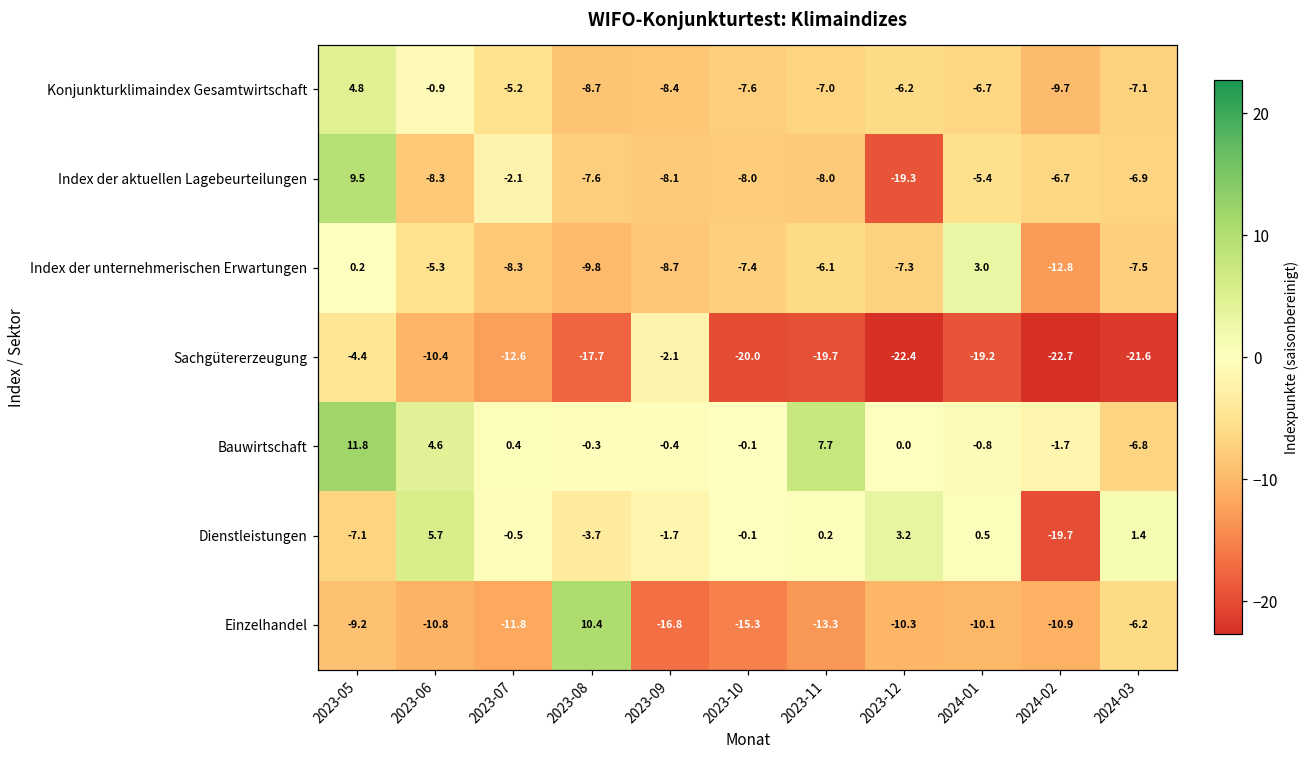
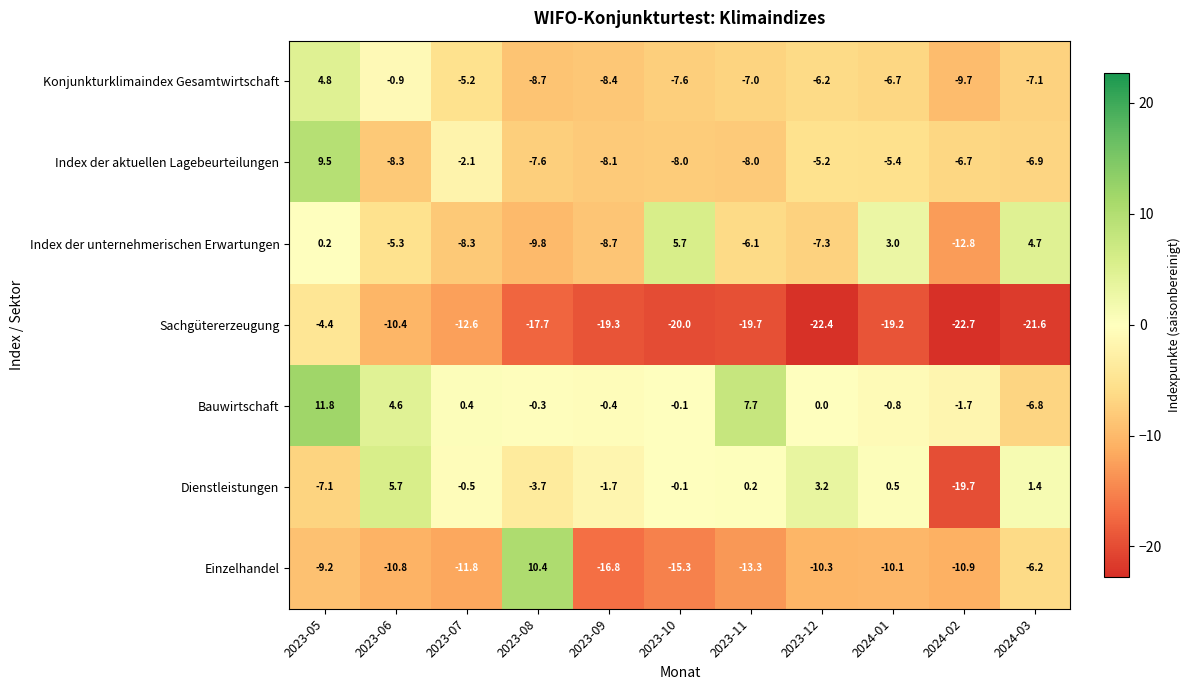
  {
    "Konjunkturklimaindex Gesamtwirtschaft": {
      "2023-05": 4.8,
      "2023-06": -0.9,
      "2023-07": -5.2,
      "2023-08": -8.7,
      "2023-09": -8.4,
      "2023-10": -7.6,
      "2023-11": -7.0,
      "2023-12": -6.2,
      "2024-01": -6.7,
      "2024-02": -9.7,
      "2024-03": -7.1
    },
    "Index der aktuellen Lagebeurteilungen": {
      "2023-05": 9.5,
      "2023-06": -8.3,
      "2023-07": -2.1,
      "2023-08": -7.6,
      "2023-09": -8.1,
      "2023-10": -8.0,
      "2023-11": -8.0,
-     "2023-12": -19.3,
+     "2023-12": -5.2,
      "2024-01": -5.4,
      "2024-02": -6.7,
      "2024-03": -6.9
    },
    "Index der unternehmerischen Erwartungen": {
      "2023-05": 0.2,
      "2023-06": -5.3,
      "2023-07": -8.3,
      "2023-08": -9.8,
      "2023-09": -8.7,
-     "2023-10": -7.4,
+     "2023-10": 5.7,
      "2023-11": -6.1,
      "2023-12": -7.3,
      "2024-01": 3.0,
      "2024-02": -12.8,
-     "2024-03": -7.5
+     "2024-03": 4.7
    },
    "Sachgütererzeugung": {
      "2023-05": -4.4,
      "2023-06": -10.4,
      "2023-07": -12.6,
      "2023-08": -17.7,
-     "2023-09": -2.1,
+     "2023-09": -19.3,
      "2023-10": -20.0,
      "2023-11": -19.7,
      "2023-12": -22.4,
      "2024-01": -19.2,
      "2024-02": -22.7,
      "2024-03": -21.6
    },
    "Bauwirtschaft": {
      "2023-05": 11.8,
      "2023-06": 4.6,
      "2023-07": 0.4,
      "2023-08": -0.3,
      "2023-09": -0.4,
      "2023-10": -0.1,
      "2023-11": 7.7,
      "2023-12": 0.0,
      "2024-01": -0.8,
      "2024-02": -1.7,
      "2024-03": -6.8
    },
    "Dienstleistungen": {
      "2023-05": -7.1,
      "2023-06": 5.7,
      "2023-07": -0.5,
      "2023-08": -3.7,
      "2023-09": -1.7,
      "2023-10": -0.1,
      "2023-11": 0.2,
      "2023-12": 3.2,
      "2024-01": 0.5,
      "2024-02": -19.7,
      "2024-03": 1.4
    },
    "Einzelhandel": {
      "2023-05": -9.2,
      "2023-06": -10.8,
      "2023-07": -11.8,
      "2023-08": 10.4,
      "2023-09": -16.8,
      "2023-10": -15.3,
      "2023-11": -13.3,
      "2023-12": -10.3,
      "2024-01": -10.1,
      "2024-02": -10.9,
      "2024-03": -6.2
    }
  }
